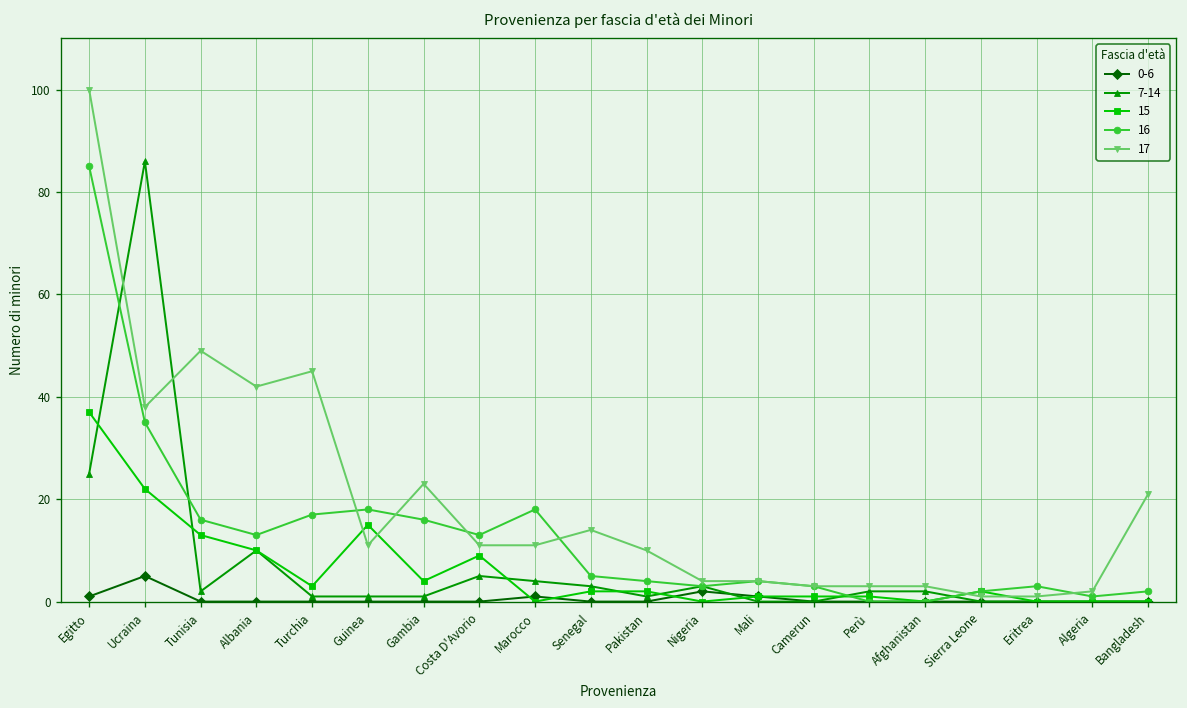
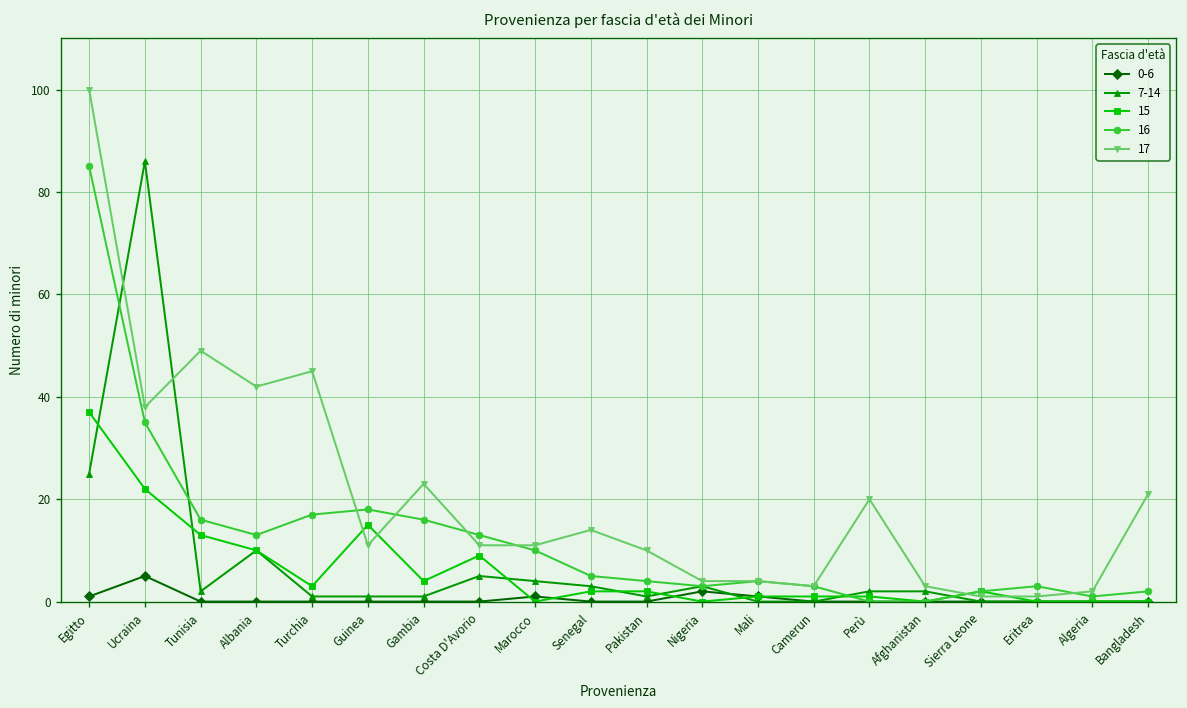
  {
    "16": {
      "Egitto": 85,
      "Ucraina": 35,
      "Tunisia": 16,
      "Albania": 13,
      "Turchia": 17,
      "Guinea": 18,
      "Gambia": 16,
      "Costa D'Avorio": 13,
-     "Marocco": 18,
+     "Marocco": 10,
      "Senegal": 5,
      "Pakistan": 4,
      "Eritrea": 3,
      "Algeria": 1,
      "Bangladesh": 2
    },
    "17": {
      "Egitto": 100,
      "Ucraina": 38,
      "Tunisia": 49,
      "Albania": 42,
      "Turchia": 45,
      "Guinea": 11,
      "Gambia": 23,
      "Costa D'Avorio": 11,
      "Marocco": 11,
      "Senegal": 14,
      "Pakistan": 10,
      "Nigeria": 4,
-     "Perù": 3,
+     "Perù": 20,
      "Afghanistan": 3,
      "Sierra Leone": 1,
      "Eritrea": 1,
      "Algeria": 2,
      "Bangladesh": 21
    }
  }
